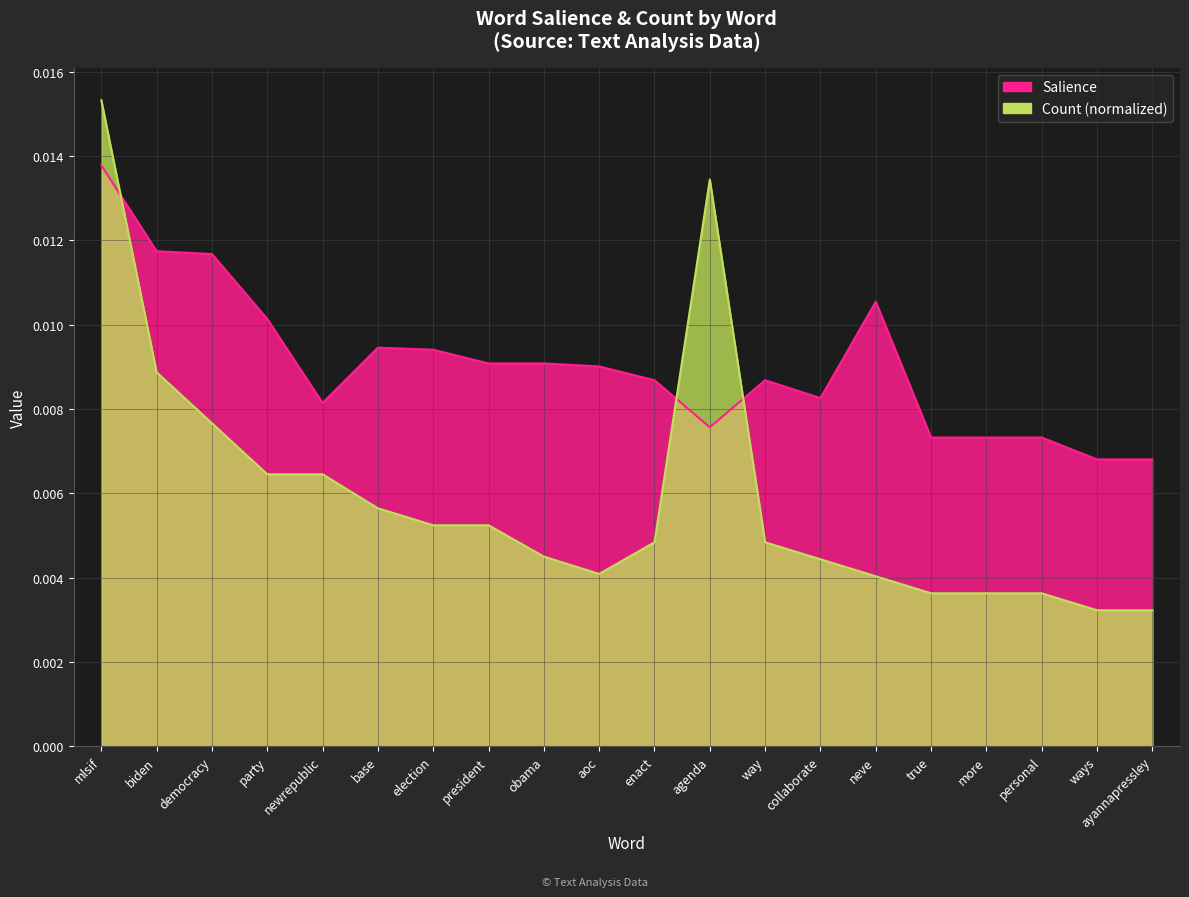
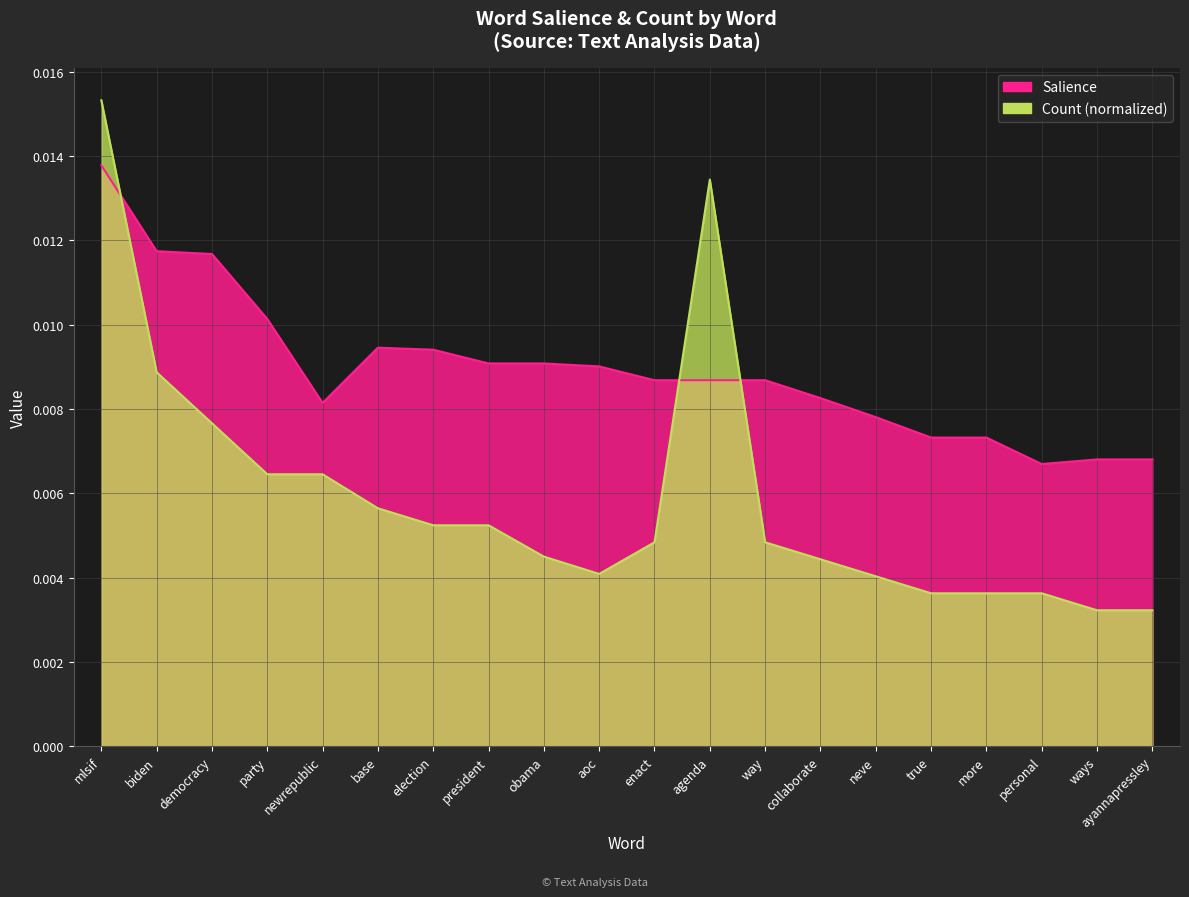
  {
    "Salience": {
      "mlsif": 0.0138,
      "biden": 0.0117,
      "democracy": 0.0117,
      "party": 0.0101,
      "newrepublic": 0.0081,
      "base": 0.0095,
      "election": 0.0094,
      "president": 0.0091,
      "obama": 0.0091,
      "aoc": 0.0090,
      "enact": 0.0087,
-     "agenda": 0.0076,
+     "agenda": 0.0087,
      "way": 0.0087,
      "collaborate": 0.0083,
-     "neve": 0.0105,
+     "neve": 0.0078,
      "true": 0.0073,
      "more": 0.0073,
-     "personal": 0.0073,
+     "personal": 0.0067,
      "ways": 0.0068,
      "ayannapressley": 0.0068
    },
    "Count (normalized)": {
      "mlsif": 0.0153,
      "biden": 0.0089,
      "democracy": 0.0077,
      "party": 0.0065,
      "newrepublic": 0.0065,
      "base": 0.0056,
      "election": 0.0052,
      "president": 0.0052,
      "obama": 0.0045,
      "aoc": 0.0041,
      "enact": 0.0048,
      "agenda": 0.0134,
      "way": 0.0048,
      "collaborate": 0.0044,
      "neve": 0.0040,
      "true": 0.0036,
      "more": 0.0036,
      "personal": 0.0036,
      "ways": 0.0032,
      "ayannapressley": 0.0032
    }
  }
